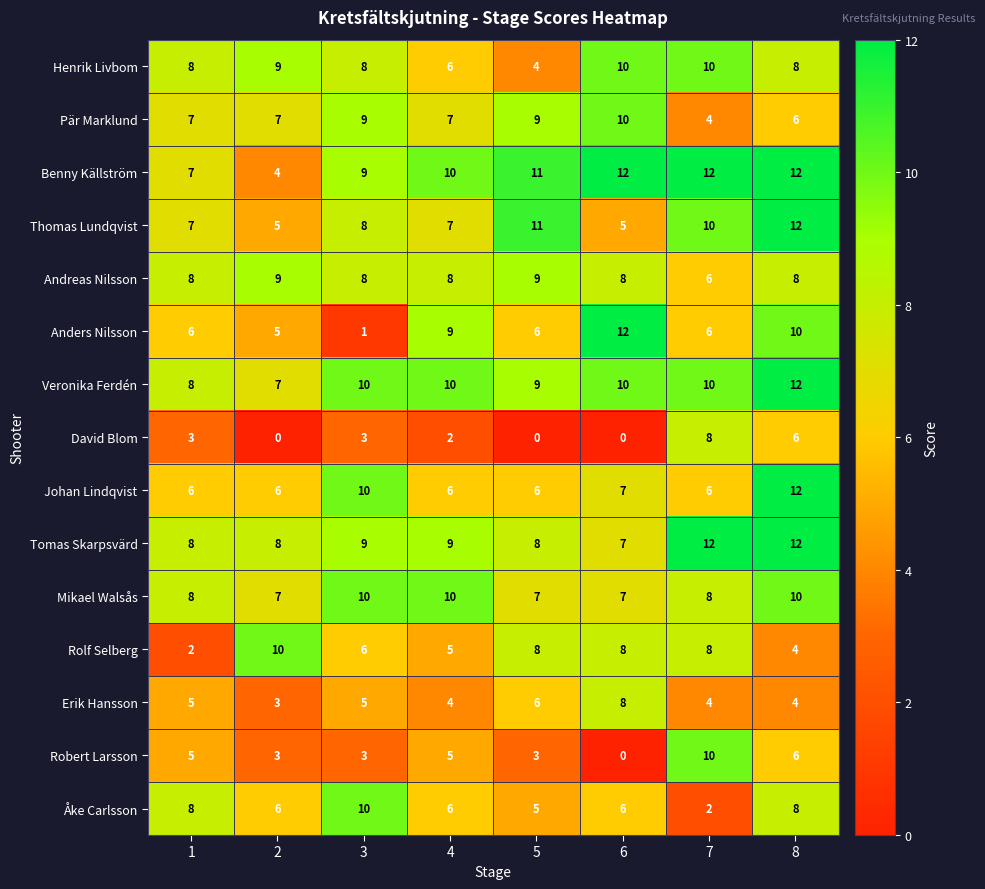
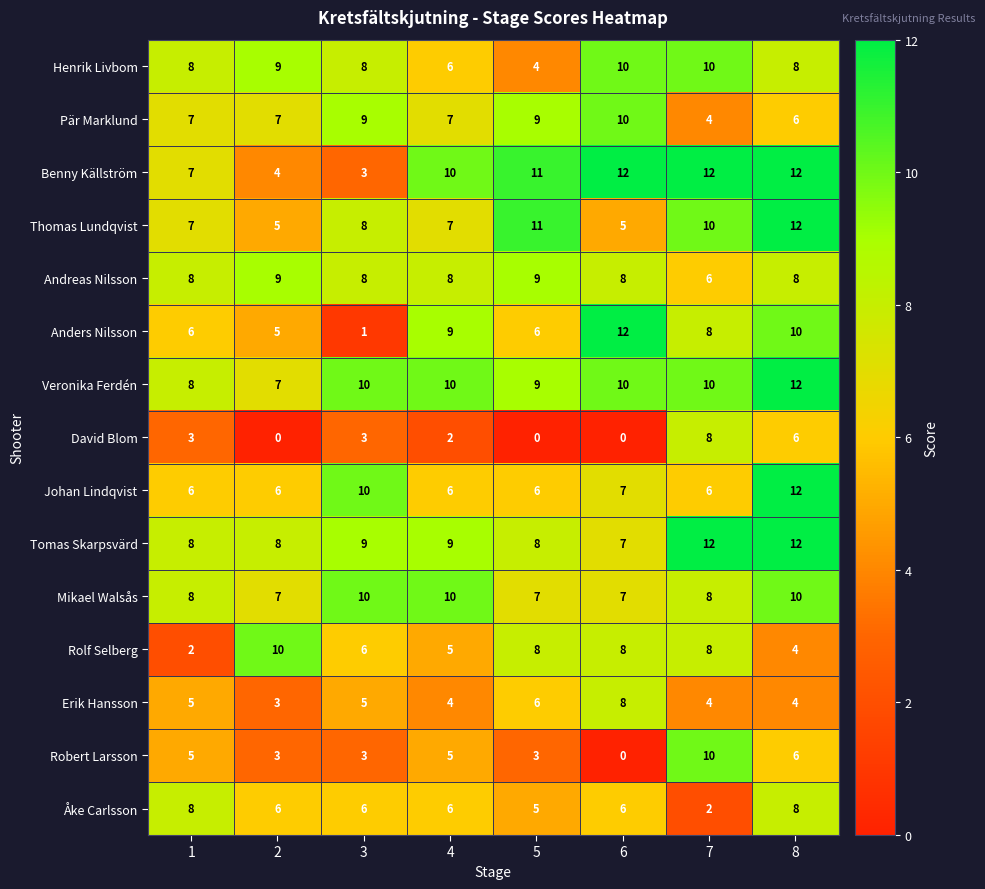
  {
    "Henrik Livbom": {
      "1": 8,
      "2": 9,
      "3": 8,
      "4": 6,
      "5": 4,
      "6": 10,
      "7": 10,
      "8": 8
    },
    "Pär Marklund": {
      "1": 7,
      "2": 7,
      "3": 9,
      "4": 7,
      "5": 9,
      "6": 10,
      "7": 4,
      "8": 6
    },
    "Benny Källström": {
      "1": 7,
      "2": 4,
-     "3": 9,
+     "3": 3,
      "4": 10,
      "5": 11,
      "6": 12,
      "7": 12,
      "8": 12
    },
    "Thomas Lundqvist": {
      "1": 7,
      "2": 5,
      "3": 8,
      "4": 7,
      "5": 11,
      "6": 5,
      "7": 10,
      "8": 12
    },
    "Andreas Nilsson": {
      "1": 8,
      "2": 9,
      "3": 8,
      "4": 8,
      "5": 9,
      "6": 8,
      "7": 6,
      "8": 8
    },
    "Anders Nilsson": {
      "1": 6,
      "2": 5,
      "3": 1,
      "4": 9,
      "5": 6,
      "6": 12,
-     "7": 6,
+     "7": 8,
      "8": 10
    },
    "Veronika Ferdén": {
      "1": 8,
      "2": 7,
      "3": 10,
      "4": 10,
      "5": 9,
      "6": 10,
      "7": 10,
      "8": 12
    },
    "David Blom": {
      "1": 3,
      "2": 0,
      "3": 3,
      "4": 2,
      "5": 0,
      "6": 0,
      "7": 8,
      "8": 6
    },
    "Johan Lindqvist": {
      "1": 6,
      "2": 6,
      "3": 10,
      "4": 6,
      "5": 6,
      "6": 7,
      "7": 6,
      "8": 12
    },
    "Tomas Skarpsvärd": {
      "1": 8,
      "2": 8,
      "3": 9,
      "4": 9,
      "5": 8,
      "6": 7,
      "7": 12,
      "8": 12
    },
    "Mikael Walsås": {
      "1": 8,
      "2": 7,
      "3": 10,
      "4": 10,
      "5": 7,
      "6": 7,
      "7": 8,
      "8": 10
    },
    "Rolf Selberg": {
      "1": 2,
      "2": 10,
      "3": 6,
      "4": 5,
      "5": 8,
      "6": 8,
      "7": 8,
      "8": 4
    },
    "Erik Hansson": {
      "1": 5,
      "2": 3,
      "3": 5,
      "4": 4,
      "5": 6,
      "6": 8,
      "7": 4,
      "8": 4
    },
    "Robert Larsson": {
      "1": 5,
      "2": 3,
      "3": 3,
      "4": 5,
      "5": 3,
      "6": 0,
      "7": 10,
      "8": 6
    },
    "Åke Carlsson": {
      "1": 8,
      "2": 6,
-     "3": 10,
+     "3": 6,
      "4": 6,
      "5": 5,
      "6": 6,
      "7": 2,
      "8": 8
    }
  }
